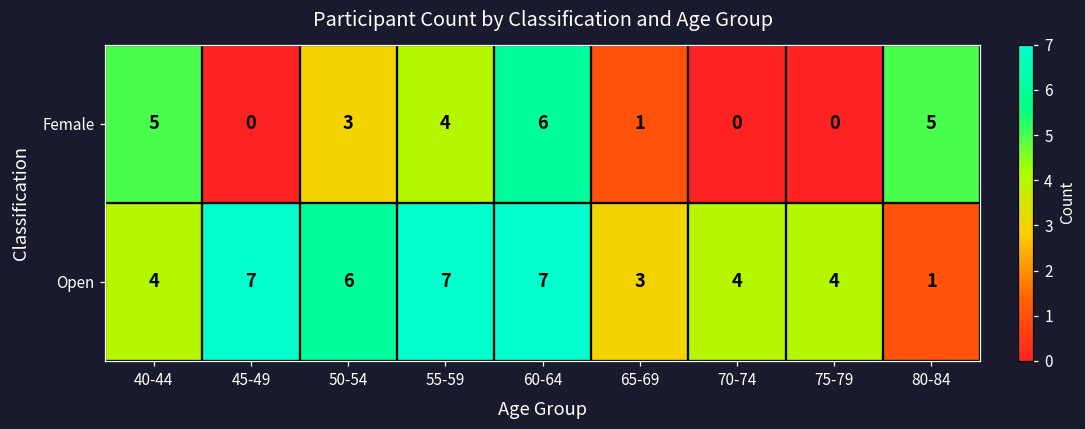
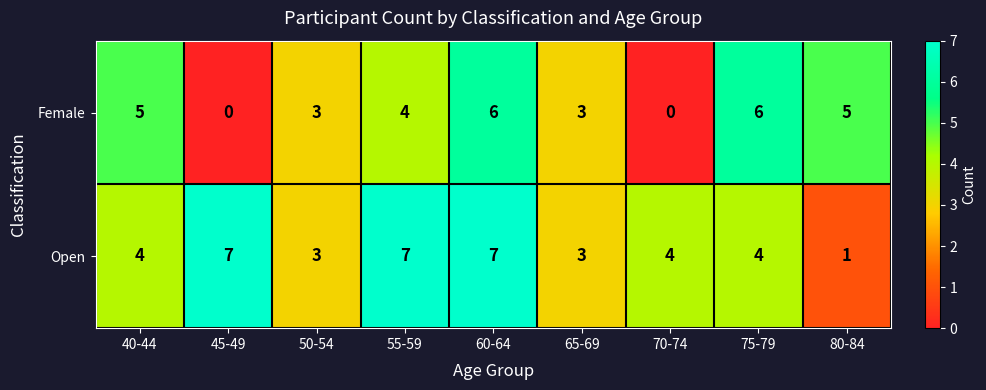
  {
    "Female": {
      "40-44": 5,
      "45-49": 0,
      "50-54": 3,
      "55-59": 4,
      "60-64": 6,
-     "65-69": 1,
+     "65-69": 3,
      "70-74": 0,
-     "75-79": 0,
+     "75-79": 6,
      "80-84": 5
    },
    "Open": {
      "40-44": 4,
      "45-49": 7,
-     "50-54": 6,
+     "50-54": 3,
      "55-59": 7,
      "60-64": 7,
      "65-69": 3,
      "70-74": 4,
      "75-79": 4,
      "80-84": 1
    }
  }
